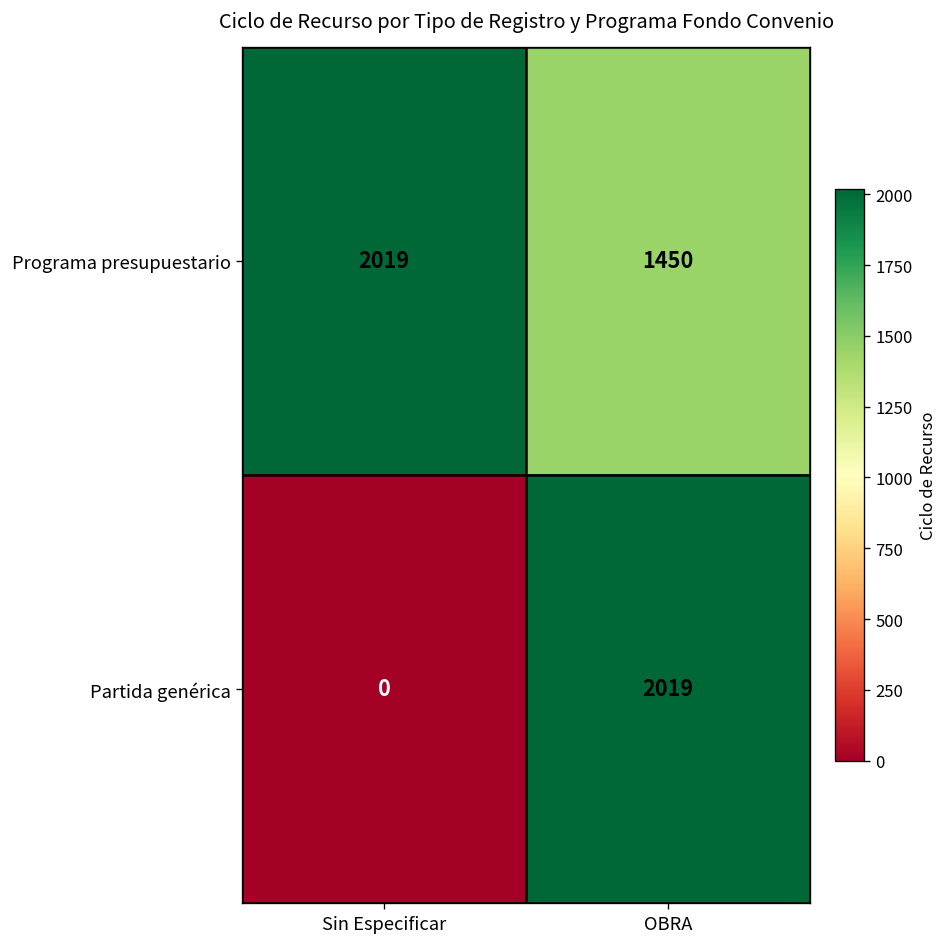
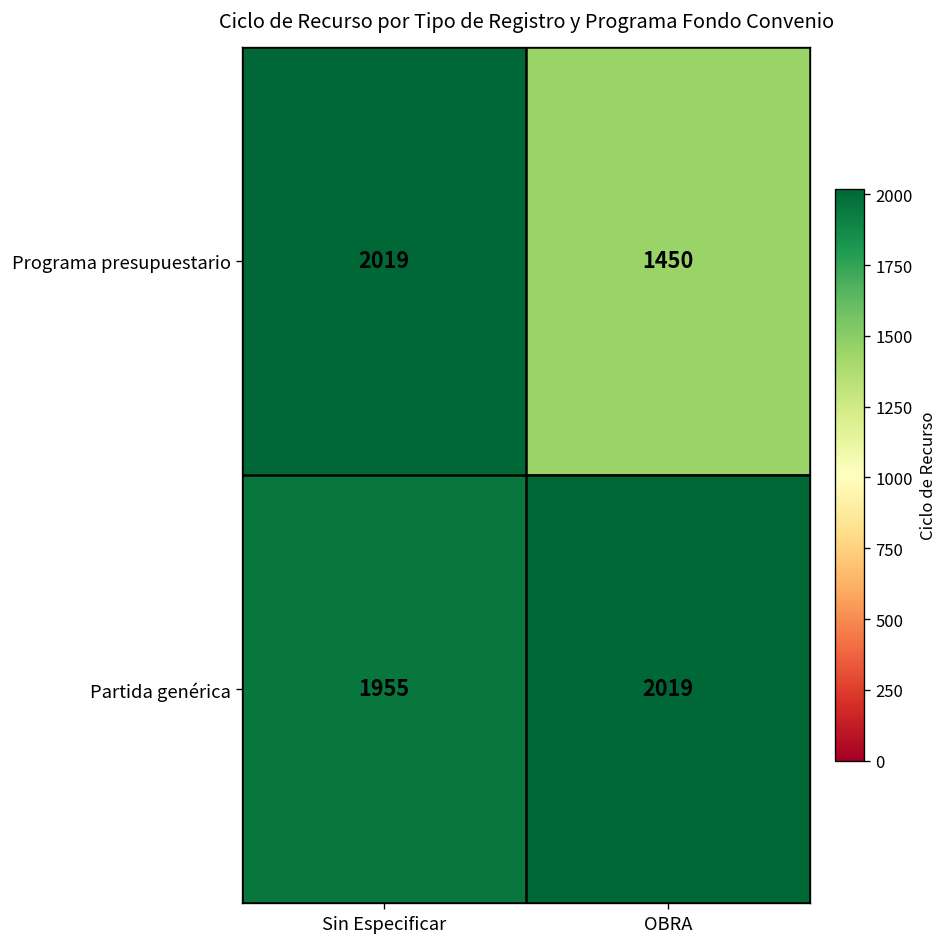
  {
    "Programa presupuestario": {
      "Sin Especificar": 2019,
      "OBRA": 1450
    },
    "Partida genérica": {
-     "Sin Especificar": 0,
+     "Sin Especificar": 1955,
      "OBRA": 2019
    }
  }
